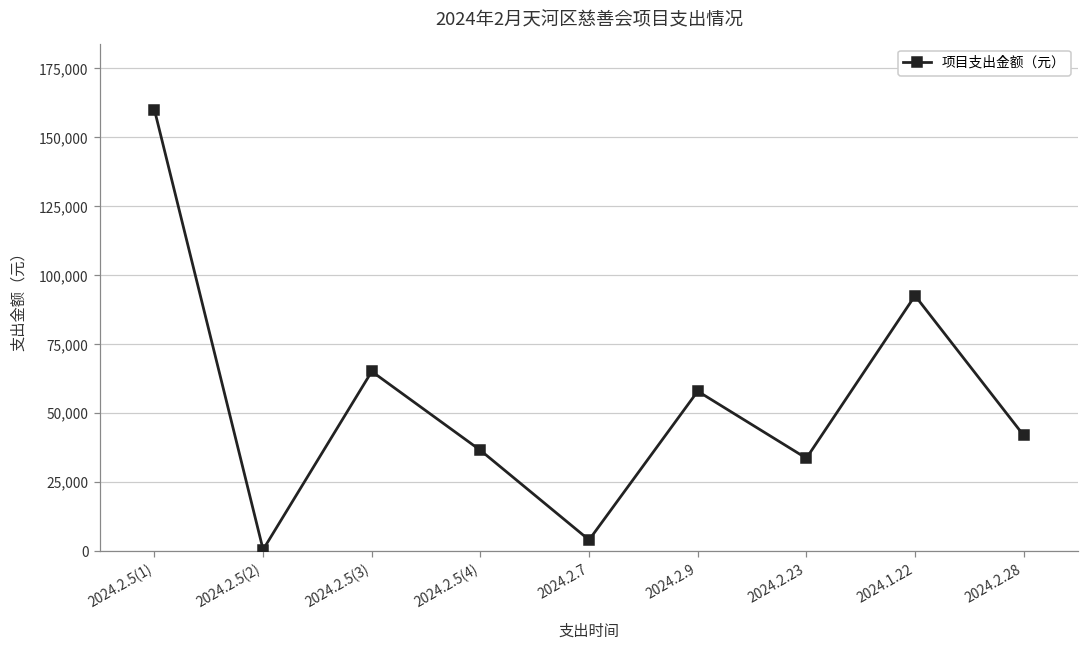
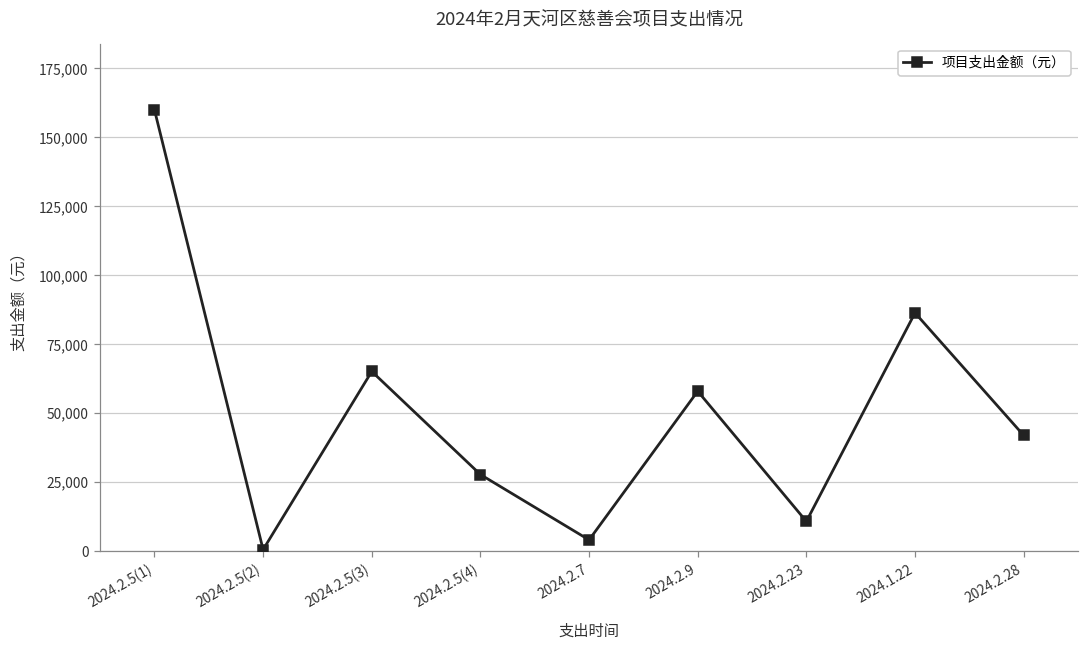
  {
    "2024.2.5(1)": "160,000",
    "2024.2.5(2)": "1,000",
    "2024.2.5(3)": "65,000",
-   "2024.2.5(4)": "37,000",
+   "2024.2.5(4)": "28,000",
    "2024.2.7": "4,000",
    "2024.2.9": "58,000",
-   "2024.2.23": "34,000",
-   "2024.1.22": "93,000",
+   "2024.2.23": "11,000",
+   "2024.1.22": "86,000",
    "2024.2.28": "42,000"
  }
